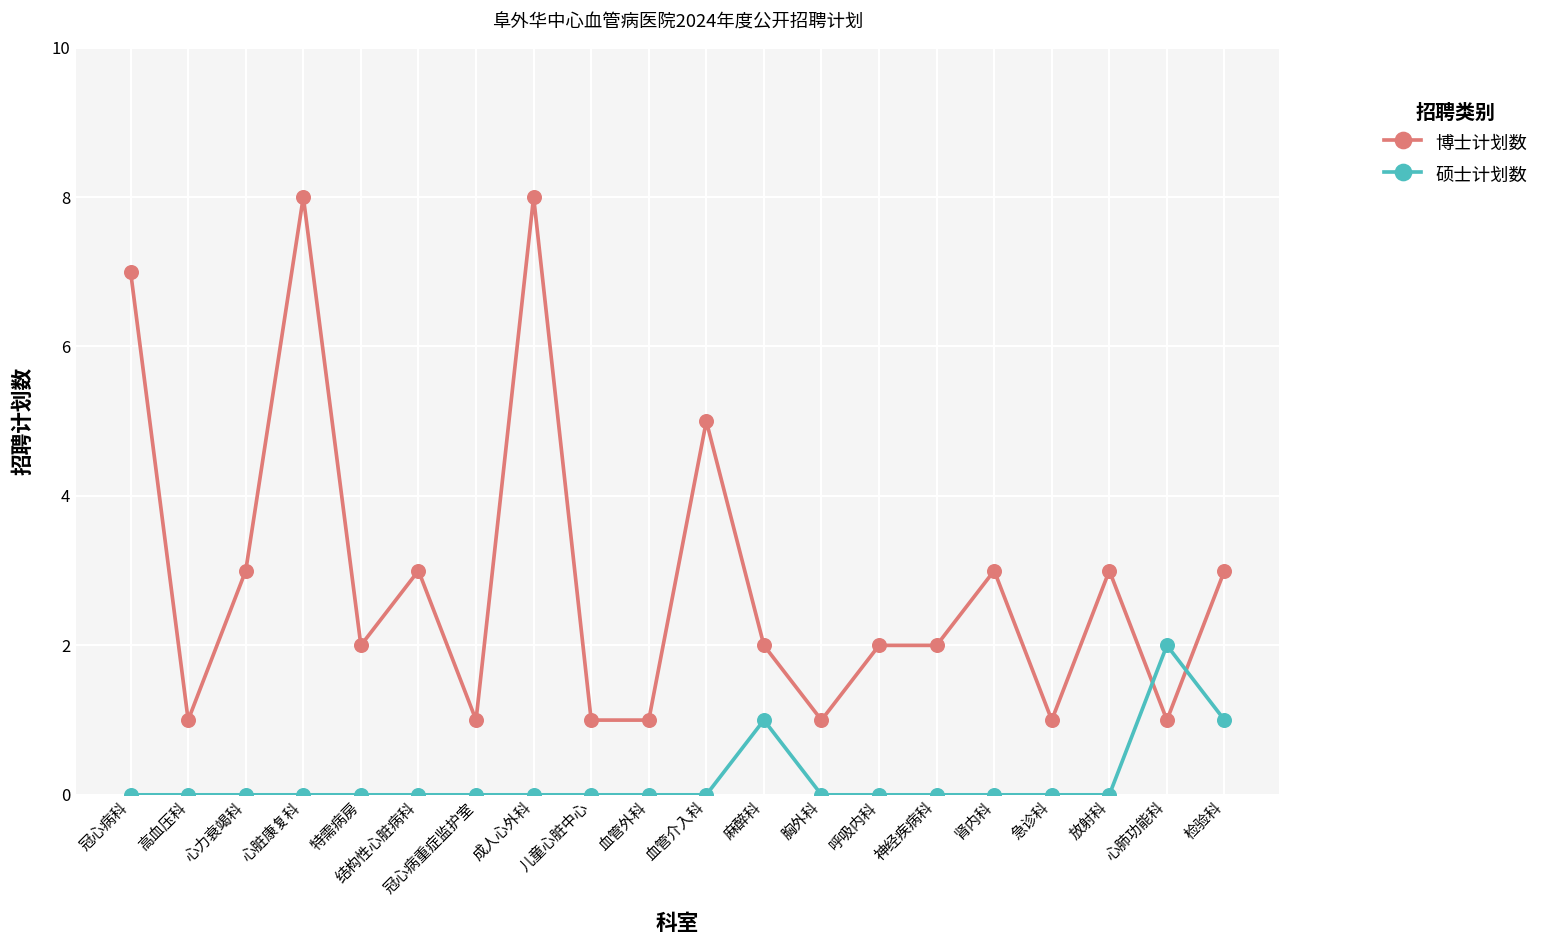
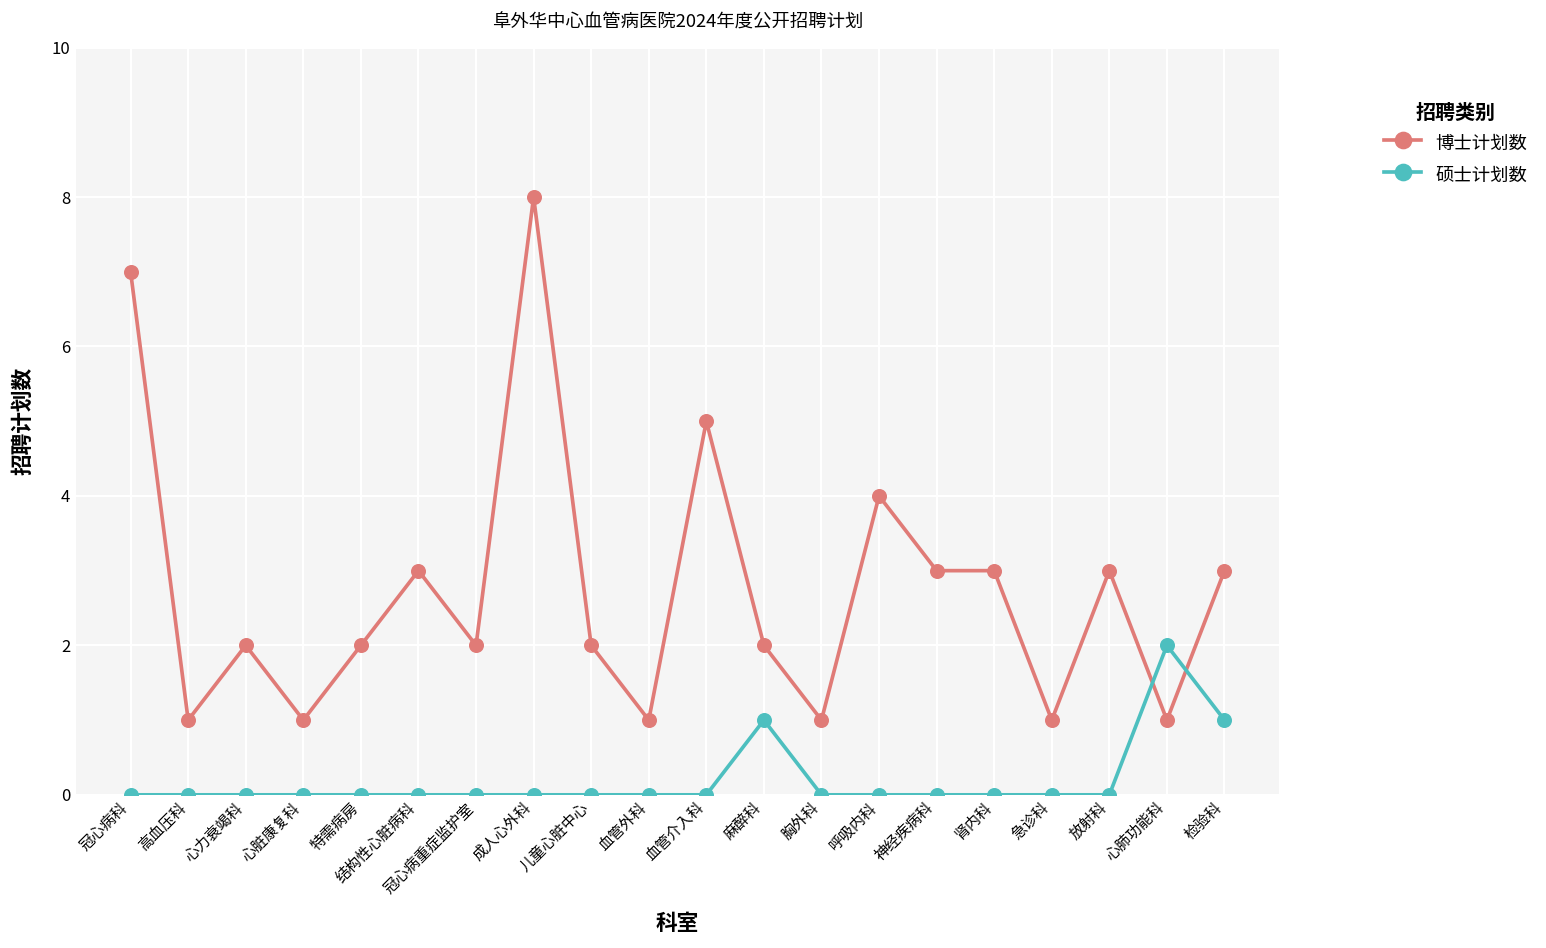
  {
    "博士计划数": {
      "冠心病科": 7,
      "高血压科": 1,
-     "心力衰竭科": 3,
-     "心脏康复科": 8,
+     "心力衰竭科": 2,
+     "心脏康复科": 1,
      "特需病房": 2,
      "结构性心脏病科": 3,
-     "冠心病重症监护室": 1,
+     "冠心病重症监护室": 2,
      "成人心外科": 8,
-     "儿童心脏中心": 1,
+     "儿童心脏中心": 2,
      "血管外科": 1,
      "血管介入科": 5,
      "麻醉科": 2,
      "胸外科": 1,
-     "呼吸内科": 2,
-     "神经疾病科": 2,
+     "呼吸内科": 4,
+     "神经疾病科": 3,
      "肾内科": 3,
      "急诊科": 1,
      "放射科": 3,
      "心肺功能科": 1,
      "检验科": 3
    },
    "硕士计划数": {
      "冠心病科": 0,
      "高血压科": 0,
      "心力衰竭科": 0,
      "心脏康复科": 0,
      "特需病房": 0,
      "结构性心脏病科": 0,
      "冠心病重症监护室": 0,
      "成人心外科": 0,
      "儿童心脏中心": 0,
      "血管外科": 0,
      "血管介入科": 0,
      "麻醉科": 1,
      "胸外科": 0,
      "呼吸内科": 0,
      "神经疾病科": 0,
      "肾内科": 0,
      "急诊科": 0,
      "放射科": 0,
      "心肺功能科": 2,
      "检验科": 1
    }
  }
